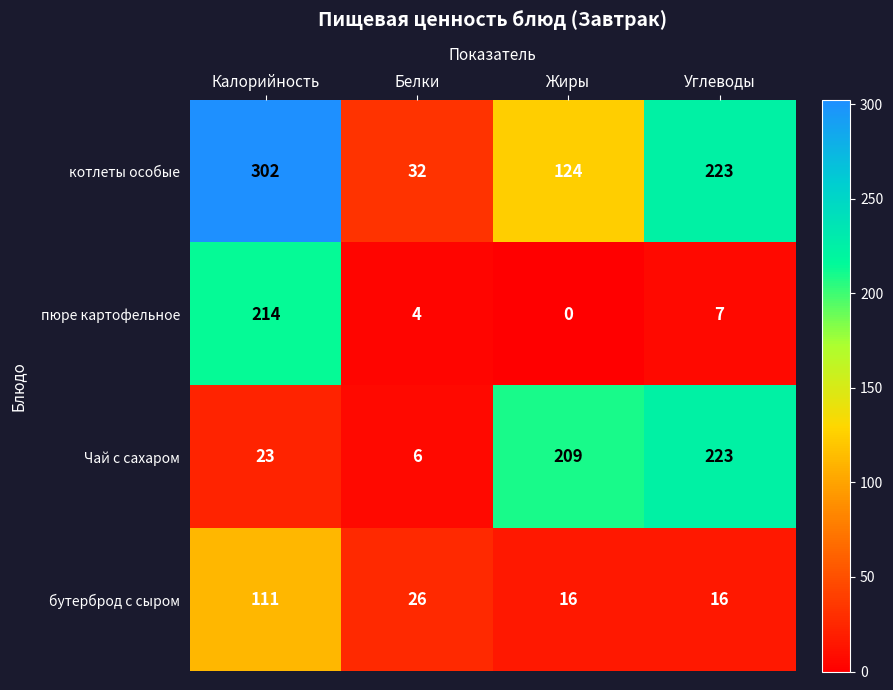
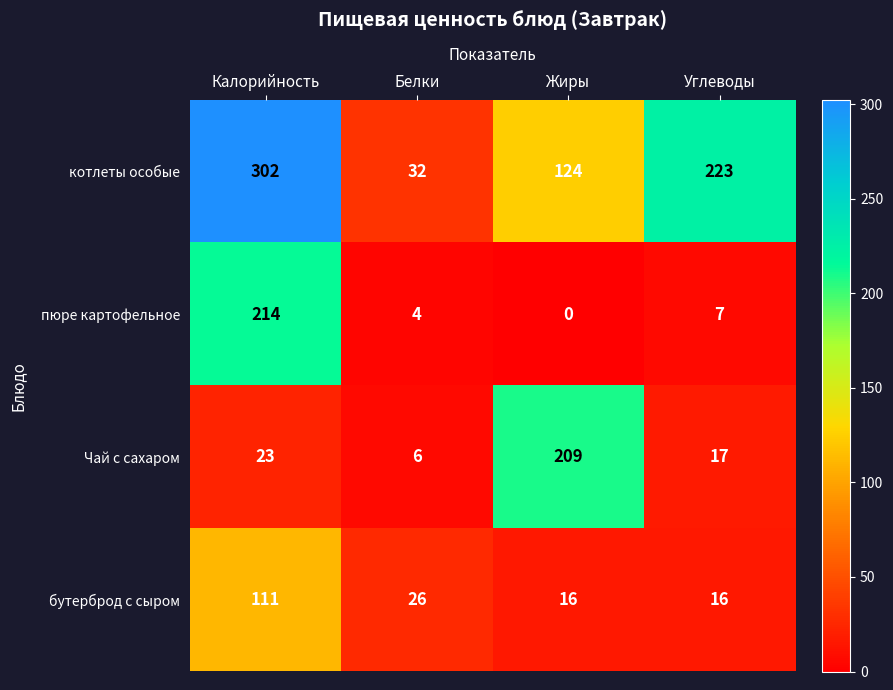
  {
    "котлеты особые": {
      "Калорийность": 302,
      "Белки": 32,
      "Жиры": 124,
      "Углеводы": 223
    },
    "пюре картофельное": {
      "Калорийность": 214,
      "Белки": 4,
      "Жиры": 0,
      "Углеводы": 7
    },
    "Чай с сахаром": {
      "Калорийность": 23,
      "Белки": 6,
      "Жиры": 209,
-     "Углеводы": 223
+     "Углеводы": 17
    },
    "бутерброд с сыром": {
      "Калорийность": 111,
      "Белки": 26,
      "Жиры": 16,
      "Углеводы": 16
    }
  }
